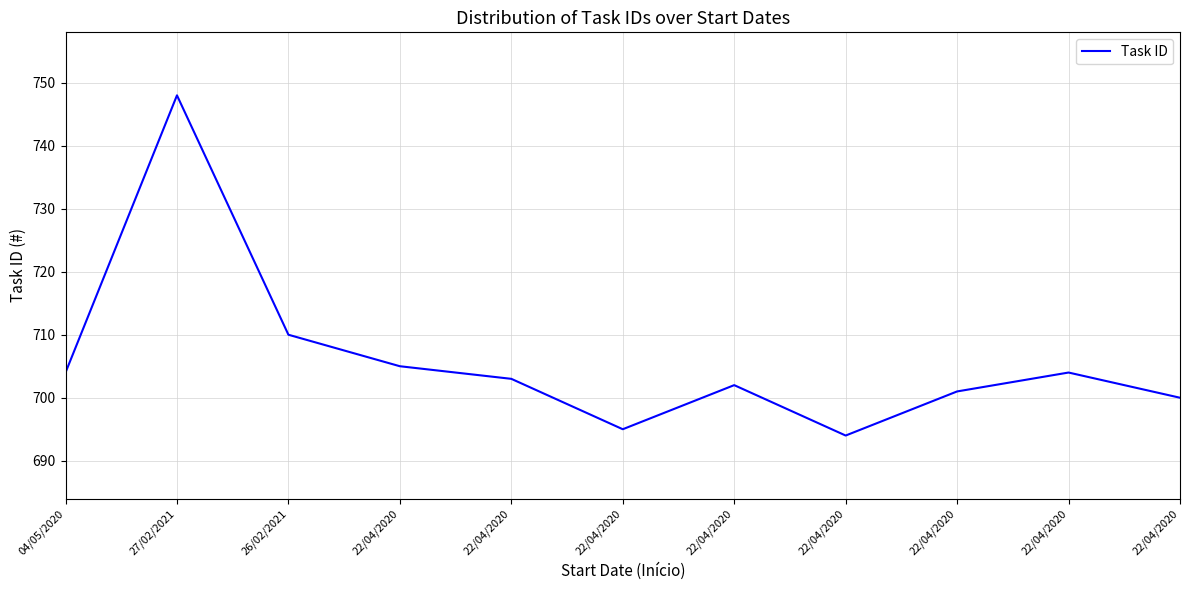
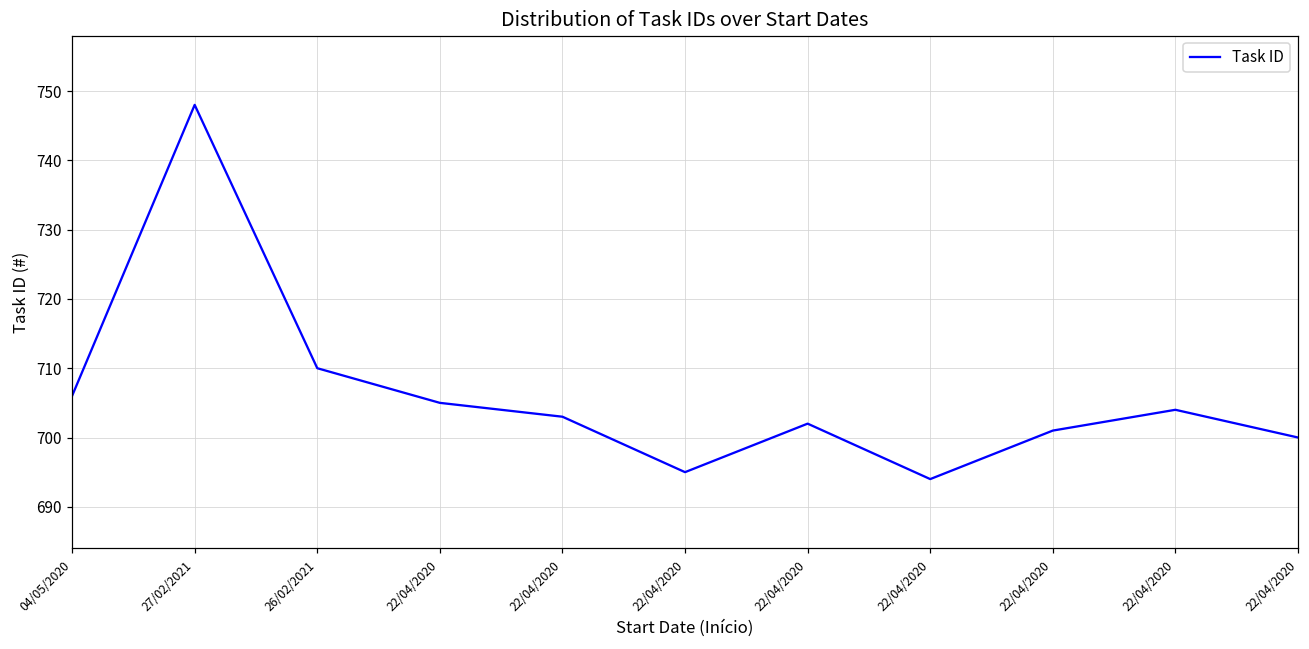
  {
-   "04/05/2020": 704,
+   "04/05/2020": 706,
    "27/02/2021": 748,
    "26/02/2021": 710
  }
